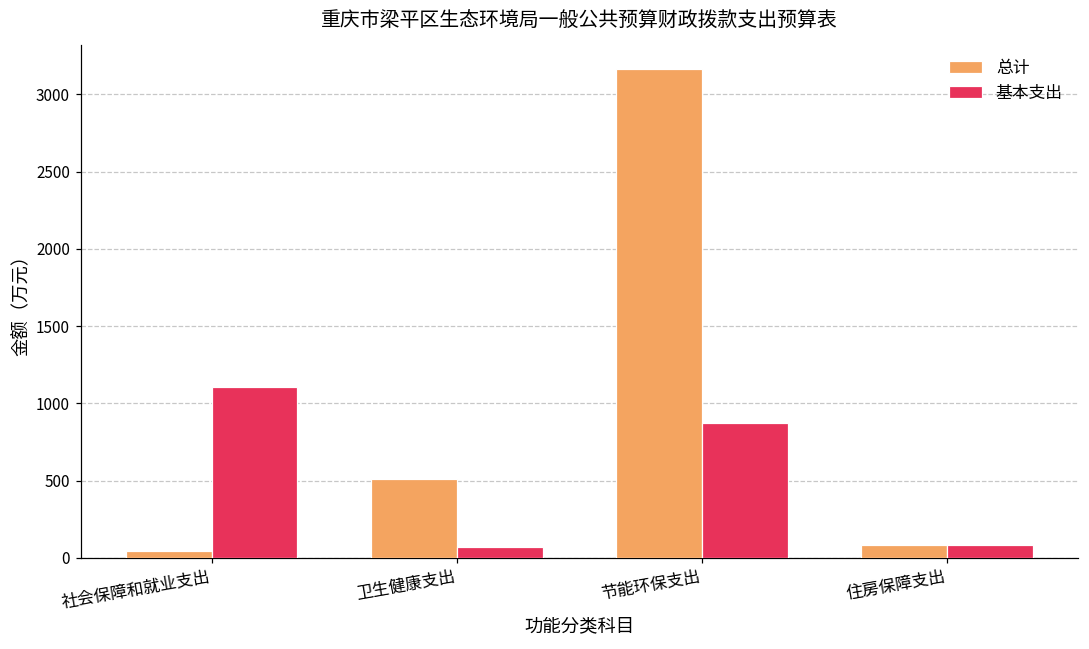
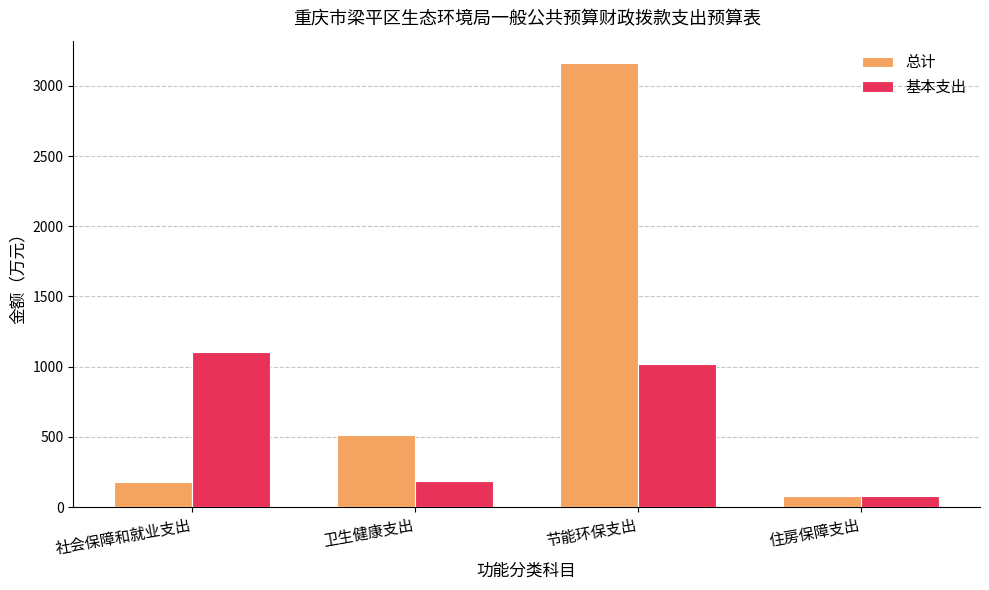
  {
    "总计": {
-     "社会保障和就业支出": 40,
+     "社会保障和就业支出": 180,
      "卫生健康支出": 510,
      "节能环保支出": 3160,
      "住房保障支出": 80
    },
    "基本支出": {
      "社会保障和就业支出": 1100,
-     "卫生健康支出": 70,
-     "节能环保支出": 870,
+     "卫生健康支出": 190,
+     "节能环保支出": 1020,
      "住房保障支出": 80
    }
  }
